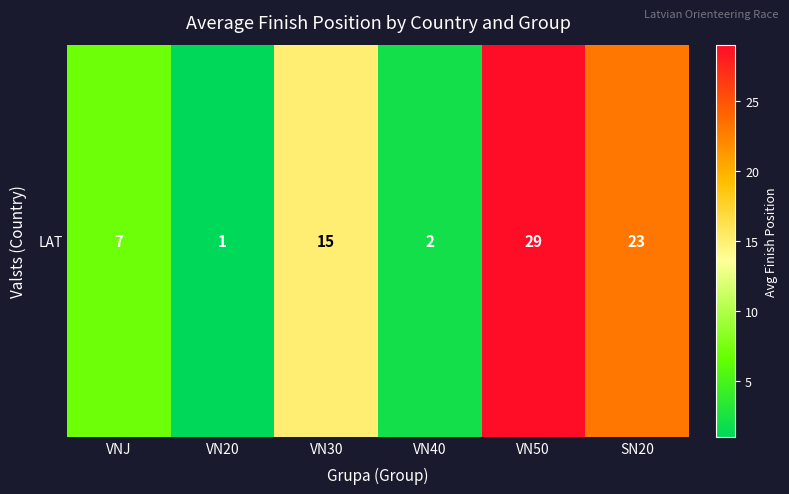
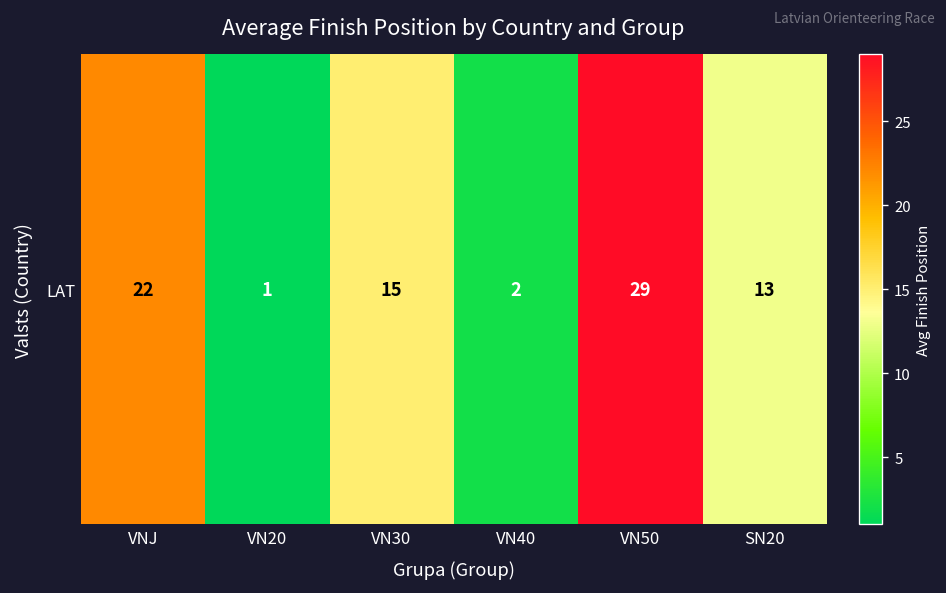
  {
    "LAT": {
-     "VNJ": 7,
+     "VNJ": 22,
      "VN20": 1,
      "VN30": 15,
      "VN40": 2,
      "VN50": 29,
-     "SN20": 23
+     "SN20": 13
    }
  }
